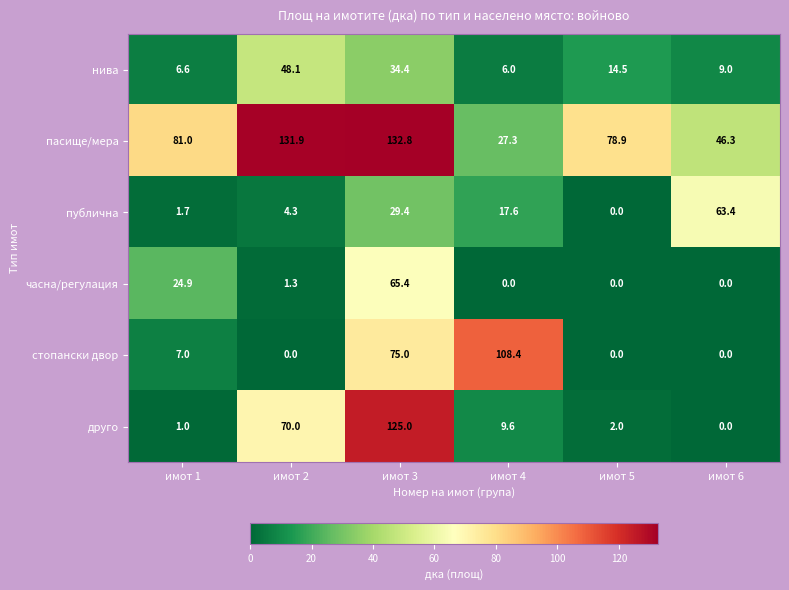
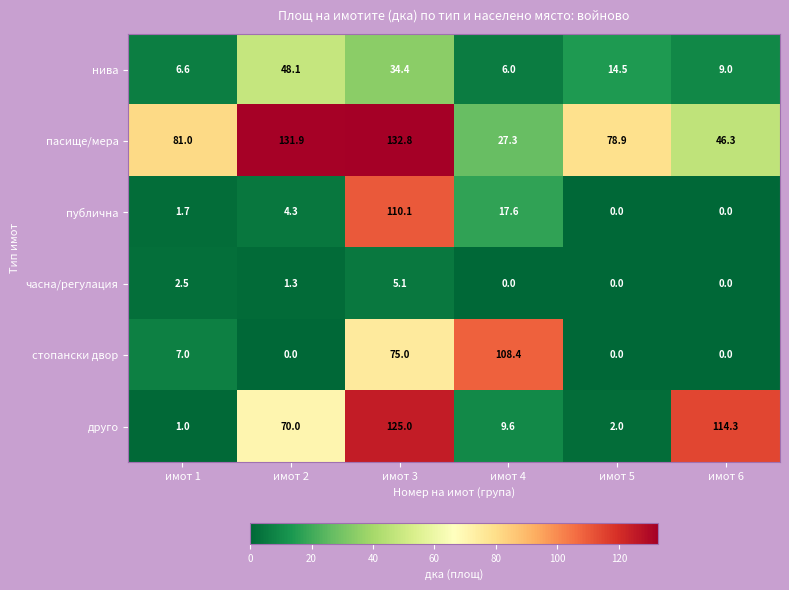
  {
    "нива": {
      "имот 1": 6.6,
      "имот 2": 48.1,
      "имот 3": 34.4,
      "имот 4": 6.0,
      "имот 5": 14.5,
      "имот 6": 9.0
    },
    "пасище/мера": {
      "имот 1": 81.0,
      "имот 2": 131.9,
      "имот 3": 132.8,
      "имот 4": 27.3,
      "имот 5": 78.9,
      "имот 6": 46.3
    },
    "публична": {
      "имот 1": 1.7,
      "имот 2": 4.3,
-     "имот 3": 29.4,
+     "имот 3": 110.1,
      "имот 4": 17.6,
      "имот 5": 0.0,
-     "имот 6": 63.4
+     "имот 6": 0.0
    },
    "часна/регулация": {
-     "имот 1": 24.9,
+     "имот 1": 2.5,
      "имот 2": 1.3,
-     "имот 3": 65.4,
+     "имот 3": 5.1,
      "имот 4": 0.0,
      "имот 5": 0.0,
      "имот 6": 0.0
    },
    "стопански двор": {
      "имот 1": 7.0,
      "имот 2": 0.0,
      "имот 3": 75.0,
      "имот 4": 108.4,
      "имот 5": 0.0,
      "имот 6": 0.0
    },
    "друго": {
      "имот 1": 1.0,
      "имот 2": 70.0,
      "имот 3": 125.0,
      "имот 4": 9.6,
      "имот 5": 2.0,
-     "имот 6": 0.0
+     "имот 6": 114.3
    }
  }
